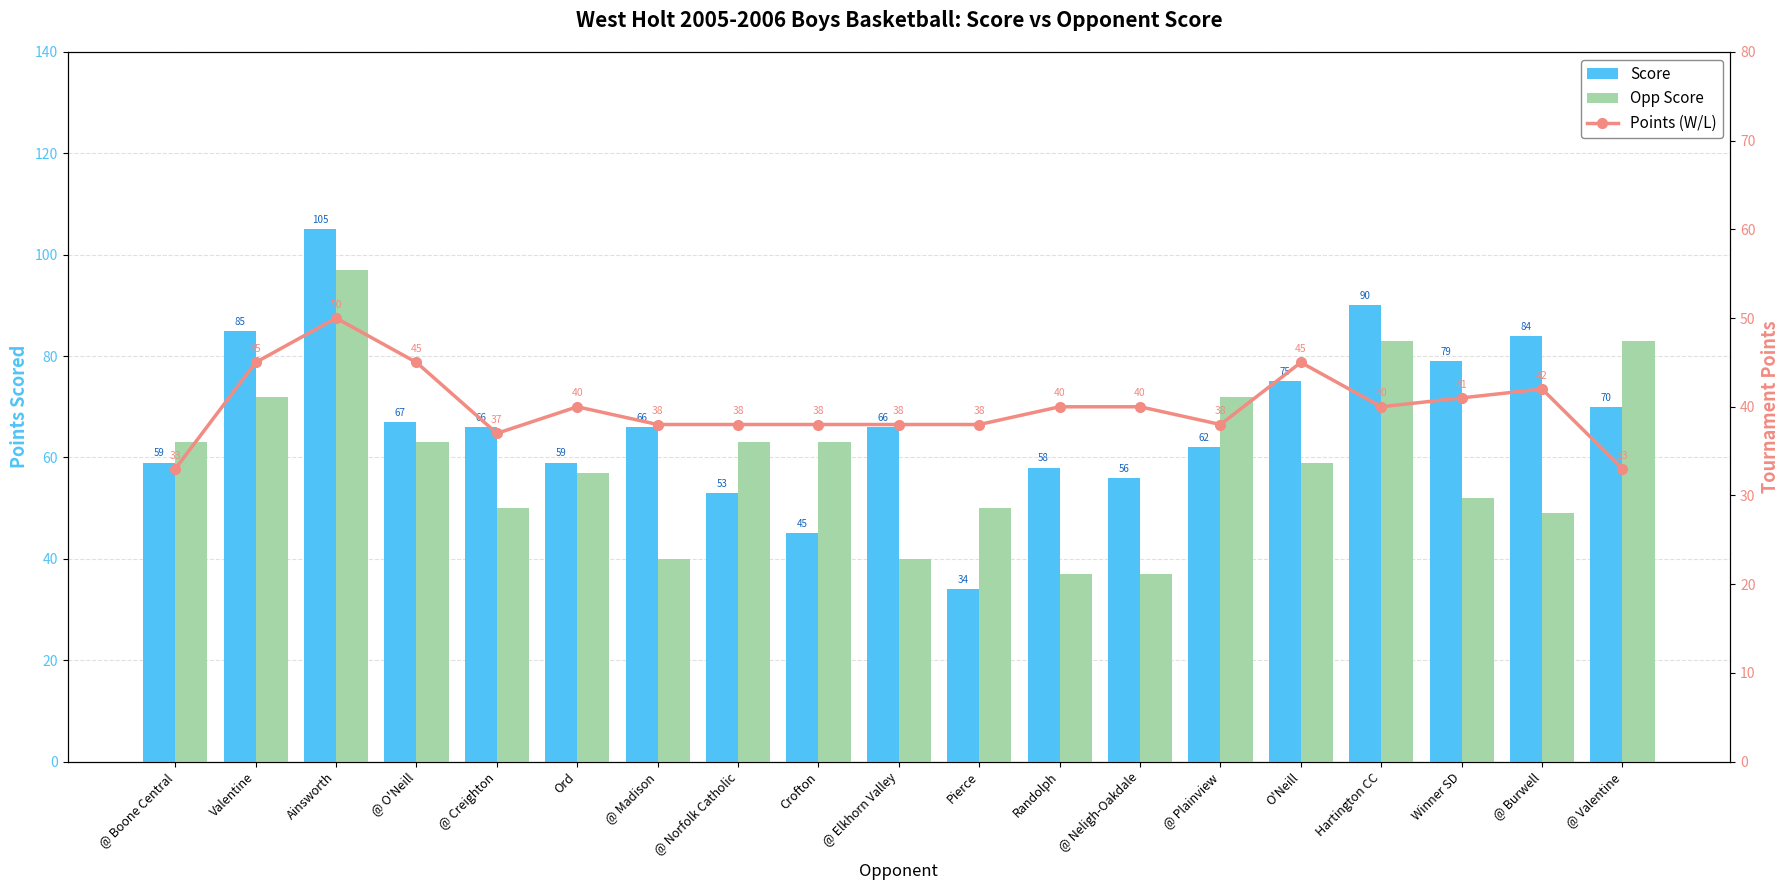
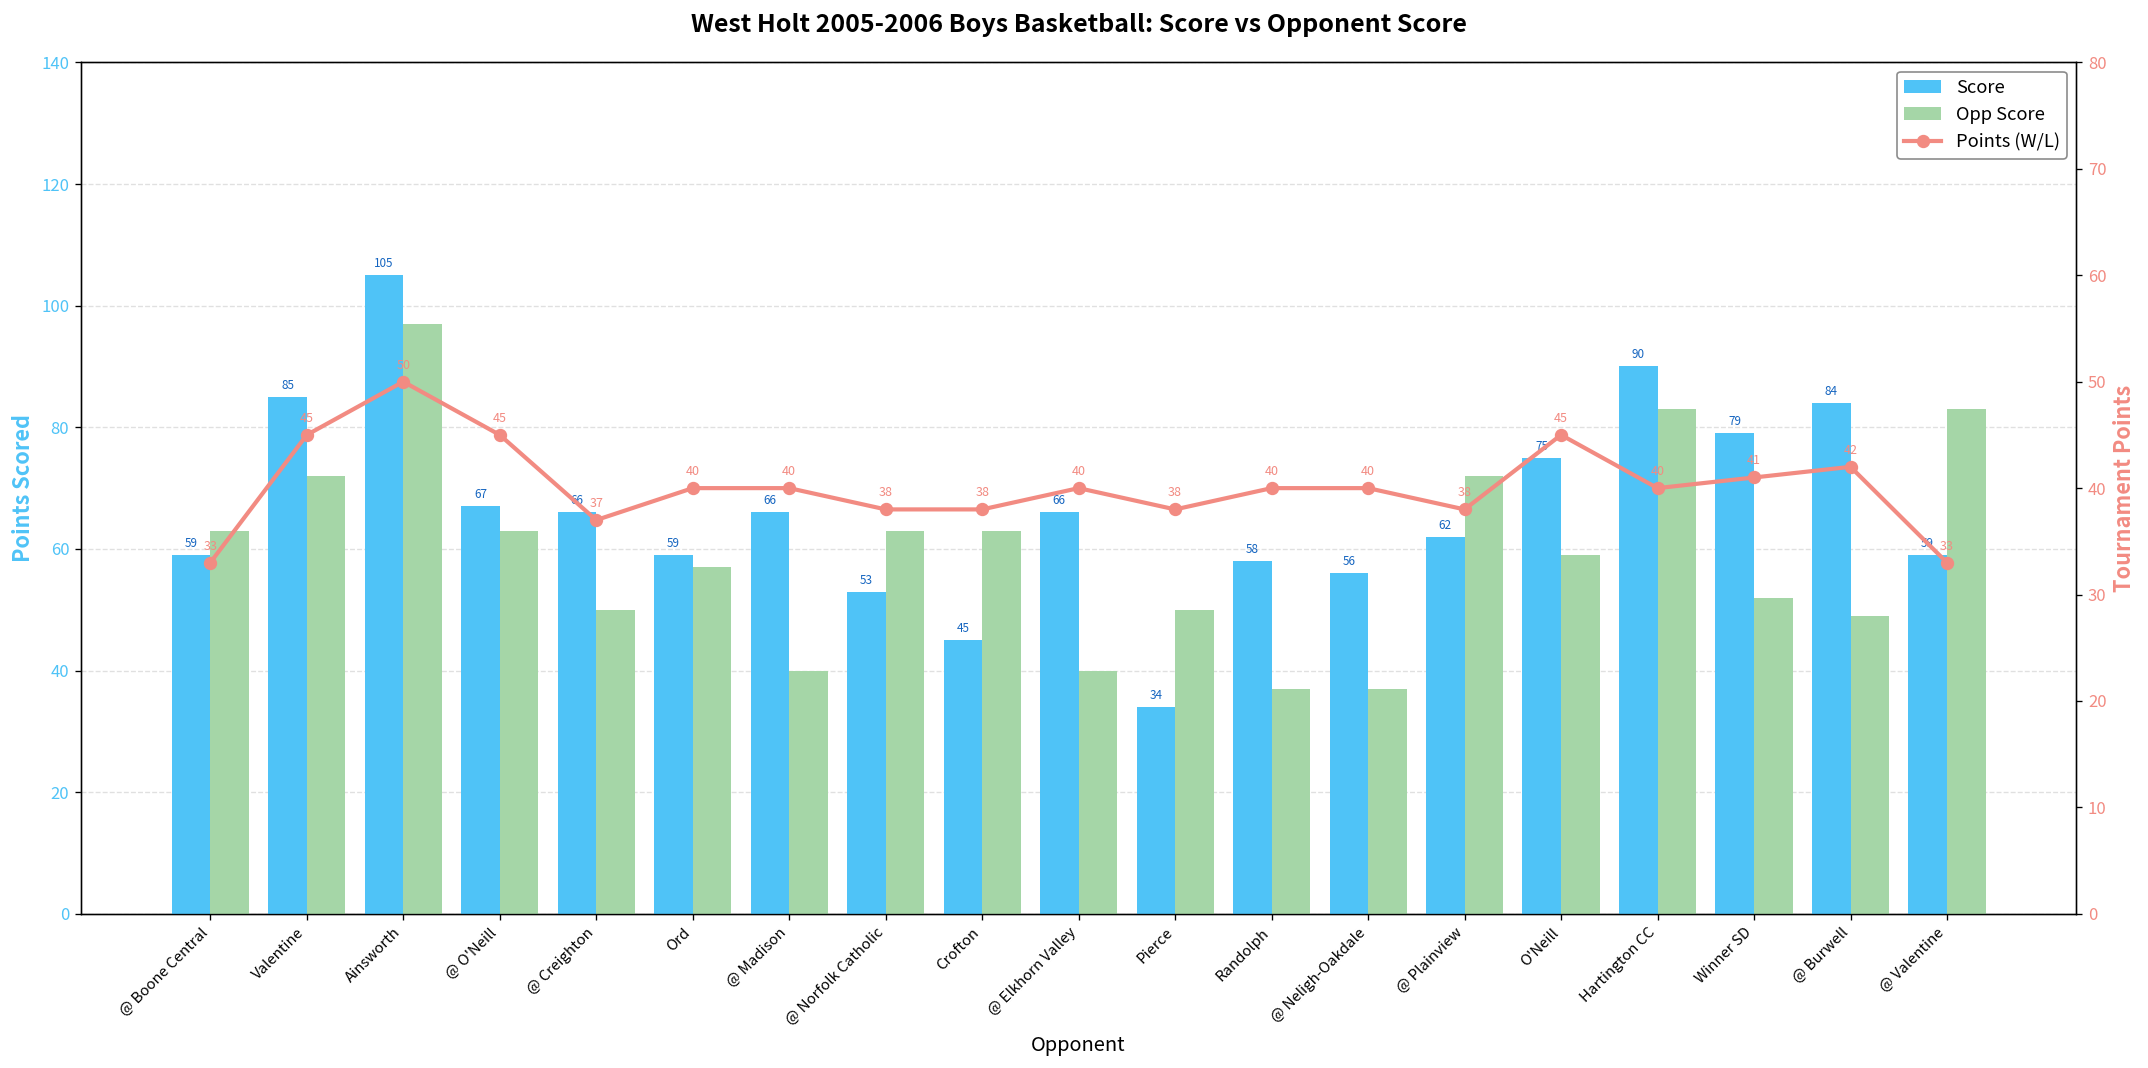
  {
    "Score": {
      "@ Boone Central": 59,
      "Valentine": 85,
      "Ainsworth": 105,
      "@ O'Neill": 67,
      "@ Creighton": 66,
      "Ord": 59,
      "@ Madison": 66,
      "@ Norfolk Catholic": 53,
      "Crofton": 45,
      "@ Elkhorn Valley": 66,
      "Pierce": 34,
      "Randolph": 58,
      "@ Neligh-Oakdale": 56,
      "@ Plainview": 62,
      "O'Neill": 75,
      "Hartington CC": 90,
      "Winner SD": 79,
      "@ Burwell": 84,
-     "@ Valentine": 70
+     "@ Valentine": 59
    },
    "Points (W/L)": {
      "@ Boone Central": 33,
      "Valentine": 45,
      "Ainsworth": 50,
      "@ O'Neill": 45,
      "@ Creighton": 37,
      "Ord": 40,
-     "@ Madison": 38,
+     "@ Madison": 40,
      "@ Norfolk Catholic": 38,
      "Crofton": 38,
-     "@ Elkhorn Valley": 38,
+     "@ Elkhorn Valley": 40,
      "Pierce": 38,
      "Randolph": 40,
      "@ Neligh-Oakdale": 40,
      "@ Plainview": 38,
      "O'Neill": 45,
      "Hartington CC": 40,
      "Winner SD": 41,
      "@ Burwell": 42,
      "@ Valentine": 33
    }
  }
